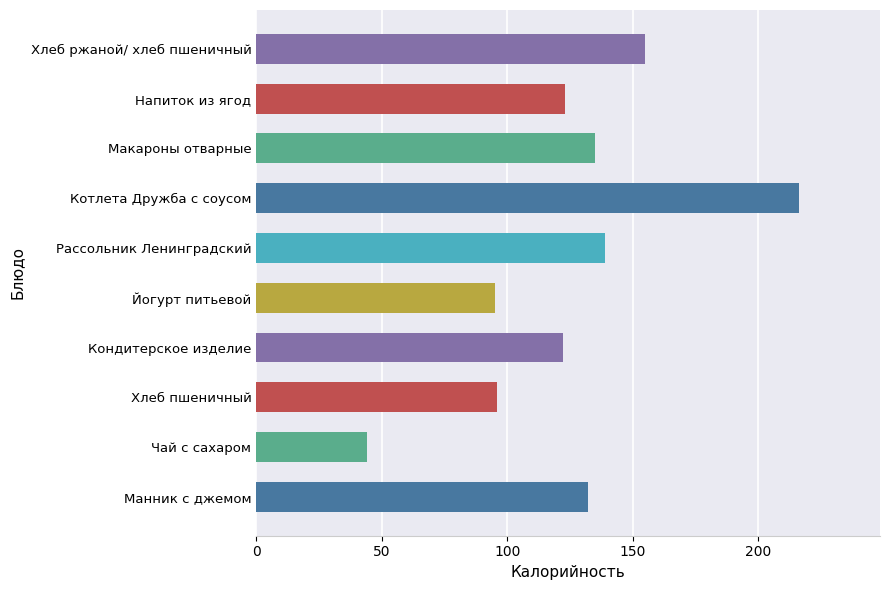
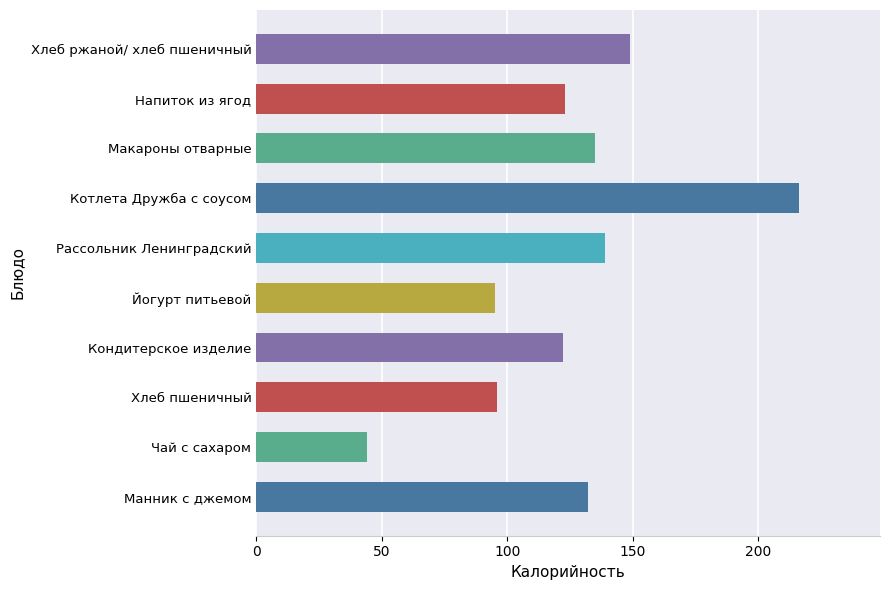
  {
-   "Хлеб ржаной/ хлеб пшеничный": 155,
+   "Хлеб ржаной/ хлеб пшеничный": 149,
    "Напиток из ягод": 123,
    "Макароны отварные": 135,
    "Котлета Дружба с соусом": 216,
    "Рассольник Ленинградский": 139,
    "Йогурт питьевой": 95,
    "Кондитерское изделие": 122,
    "Хлеб пшеничный": 96,
    "Чай с сахаром": 44,
    "Манник с джемом": 132
  }
